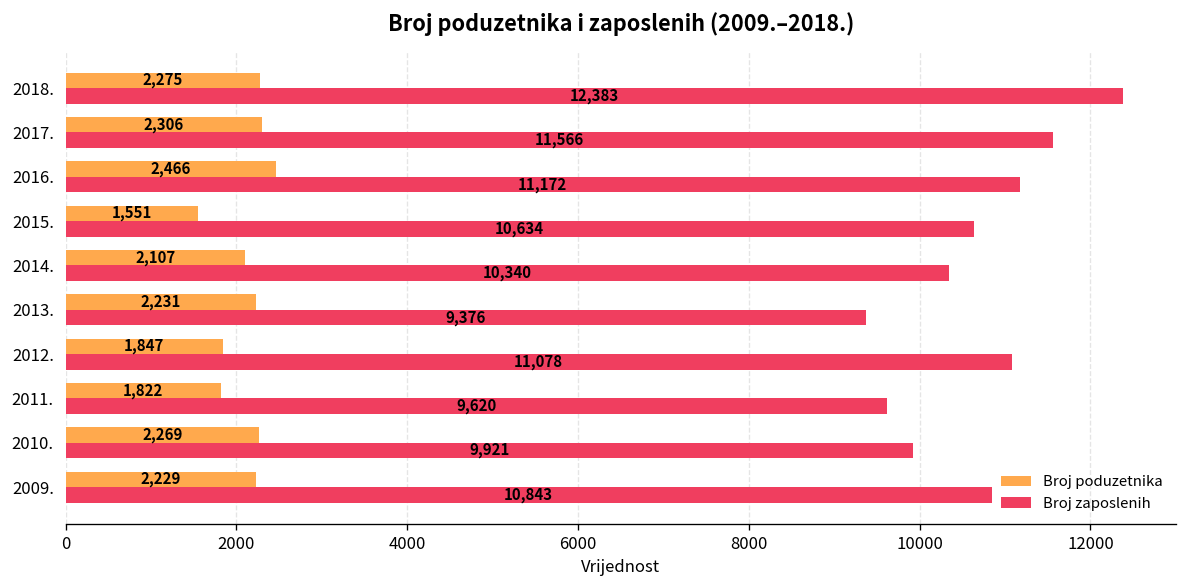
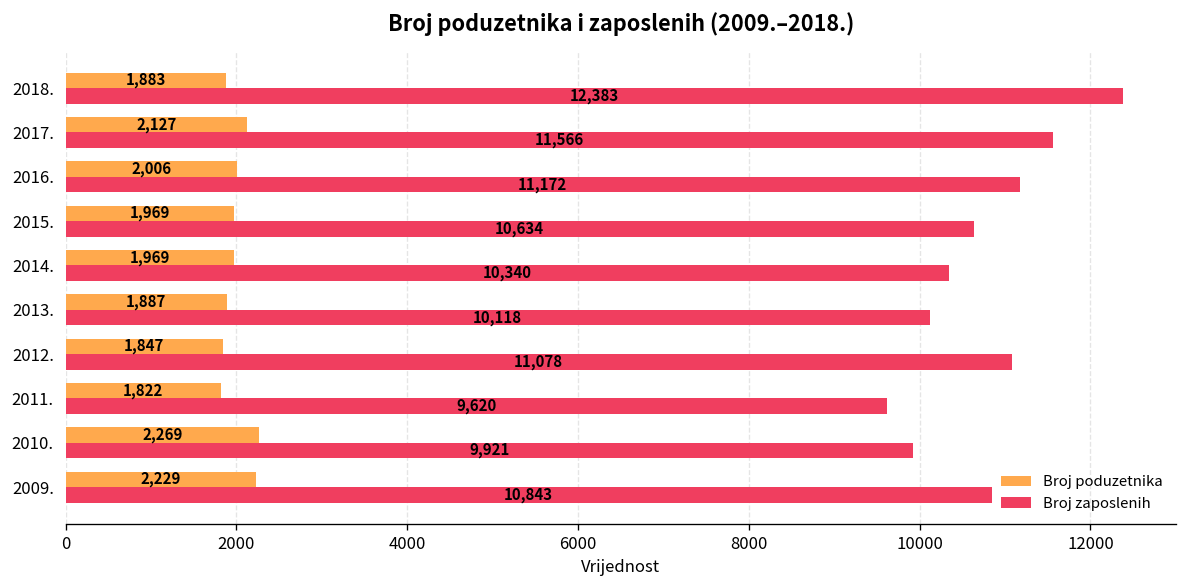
  {
    "Broj poduzetnika": {
-     "2018.": "2,275",
-     "2017.": "2,306",
-     "2016.": "2,466",
-     "2015.": "1,551",
-     "2014.": "2,107",
-     "2013.": "2,231",
+     "2018.": "1,883",
+     "2017.": "2,127",
+     "2016.": "2,006",
+     "2015.": "1,969",
+     "2014.": "1,969",
+     "2013.": "1,887",
      "2012.": "1,847",
      "2011.": "1,822",
      "2010.": "2,269",
      "2009.": "2,229"
    },
    "Broj zaposlenih": {
      "2018.": "12,383",
      "2017.": "11,566",
      "2016.": "11,172",
      "2015.": "10,634",
      "2014.": "10,340",
-     "2013.": "9,376",
+     "2013.": "10,118",
      "2012.": "11,078",
      "2011.": "9,620",
      "2010.": "9,921",
      "2009.": "10,843"
    }
  }
